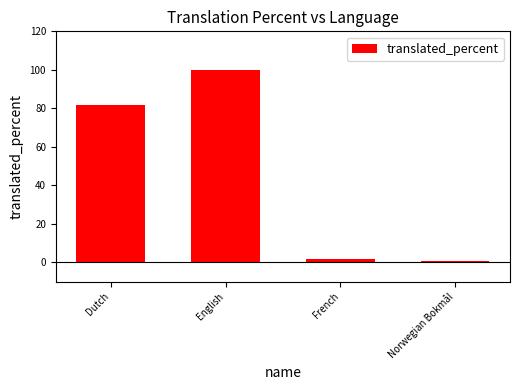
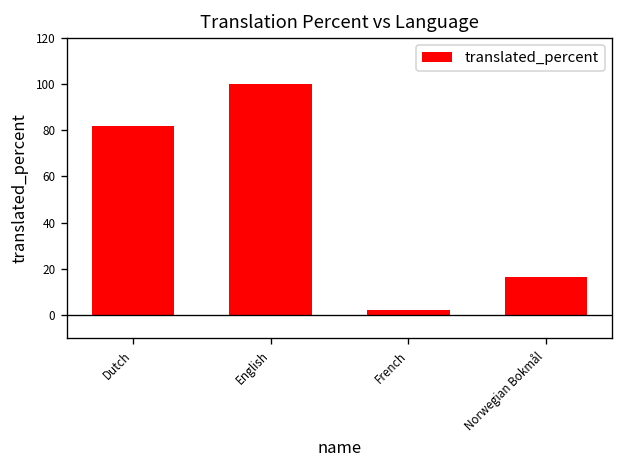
  {
    "Dutch": 82,
    "English": 100,
    "French": 2,
-   "Norwegian Bokmål": 1
+   "Norwegian Bokmål": 17
  }
